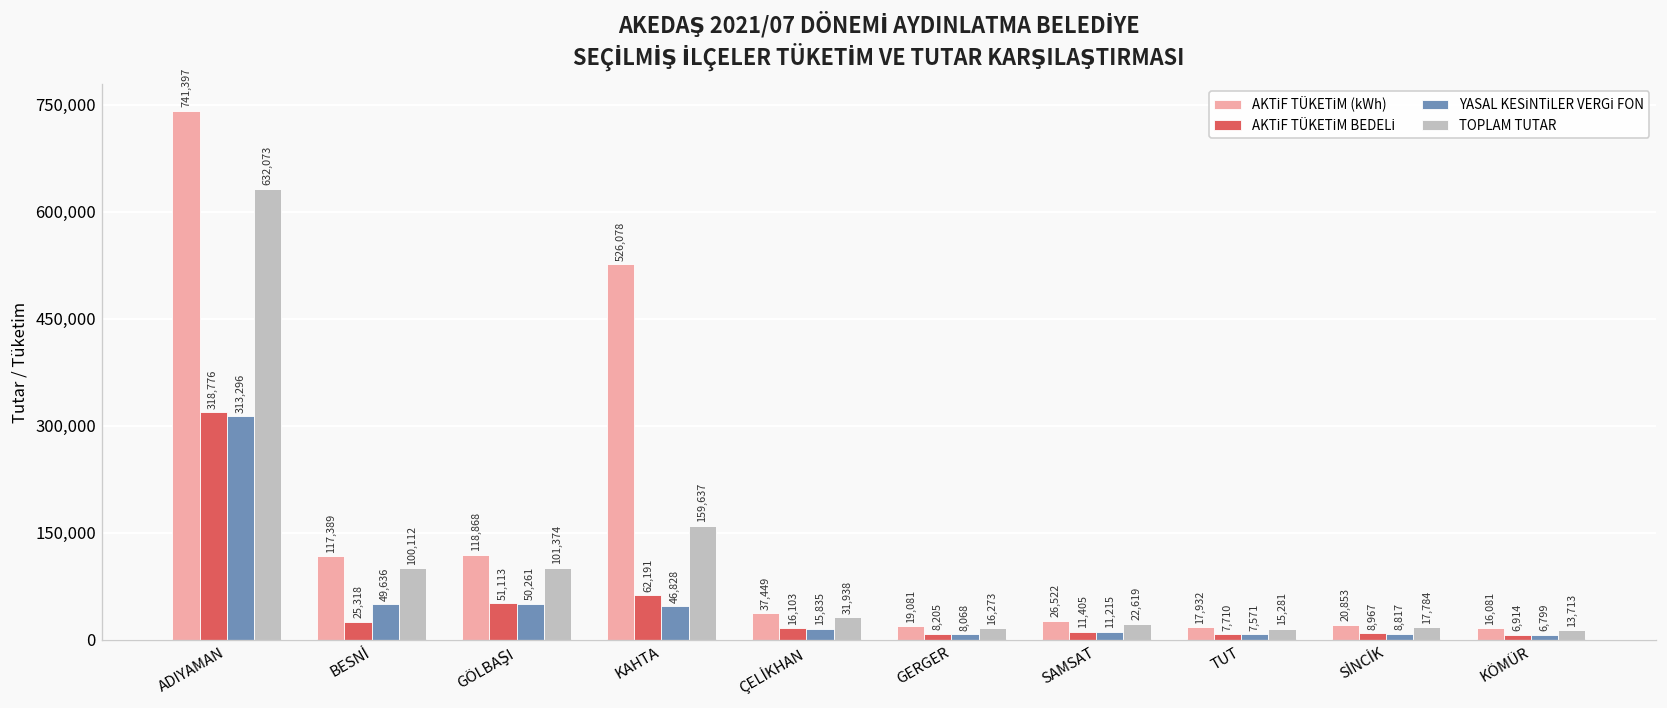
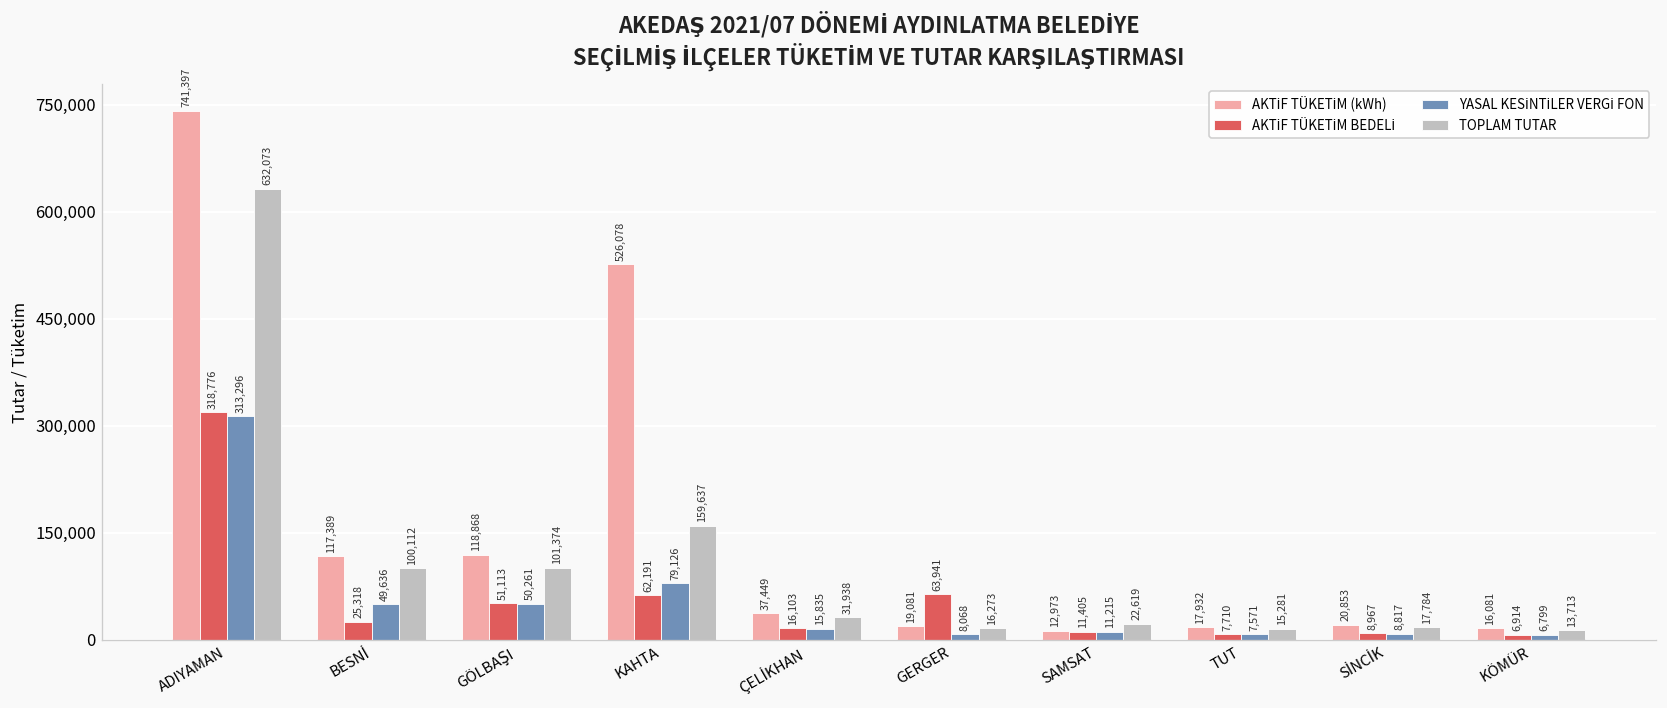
  {
    "AKTİF TÜKETİM (kWh)": {
      "ADIYAMAN": "741,397",
      "BESNİ": "117,389",
      "GÖLBAŞI": "118,868",
      "KAHTA": "526,078",
      "ÇELİKHAN": "37,449",
      "GERGER": "19,081",
-     "SAMSAT": "26,522",
+     "SAMSAT": "12,973",
      "TUT": "17,932",
      "SİNCİK": "20,853",
      "KÖMÜR": "16,081"
    },
    "AKTİF TÜKETİM BEDELİ": {
      "ADIYAMAN": "318,776",
      "BESNİ": "25,318",
      "GÖLBAŞI": "51,113",
      "KAHTA": "62,191",
      "ÇELİKHAN": "16,103",
-     "GERGER": "8,205",
+     "GERGER": "63,941",
      "SAMSAT": "11,405",
      "TUT": "7,710",
      "SİNCİK": "8,967",
      "KÖMÜR": "6,914"
    },
    "YASAL KESİNTİLER VERGİ FON": {
      "ADIYAMAN": "313,296",
      "BESNİ": "49,636",
      "GÖLBAŞI": "50,261",
-     "KAHTA": "46,828",
+     "KAHTA": "79,126",
      "ÇELİKHAN": "15,835",
      "GERGER": "8,068",
      "SAMSAT": "11,215",
      "TUT": "7,571",
      "SİNCİK": "8,817",
      "KÖMÜR": "6,799"
    },
    "TOPLAM TUTAR": {
      "ADIYAMAN": "632,073",
      "BESNİ": "100,112",
      "GÖLBAŞI": "101,374",
      "KAHTA": "159,637",
      "ÇELİKHAN": "31,938",
      "GERGER": "16,273",
      "SAMSAT": "22,619",
      "TUT": "15,281",
      "SİNCİK": "17,784",
      "KÖMÜR": "13,713"
    }
  }
